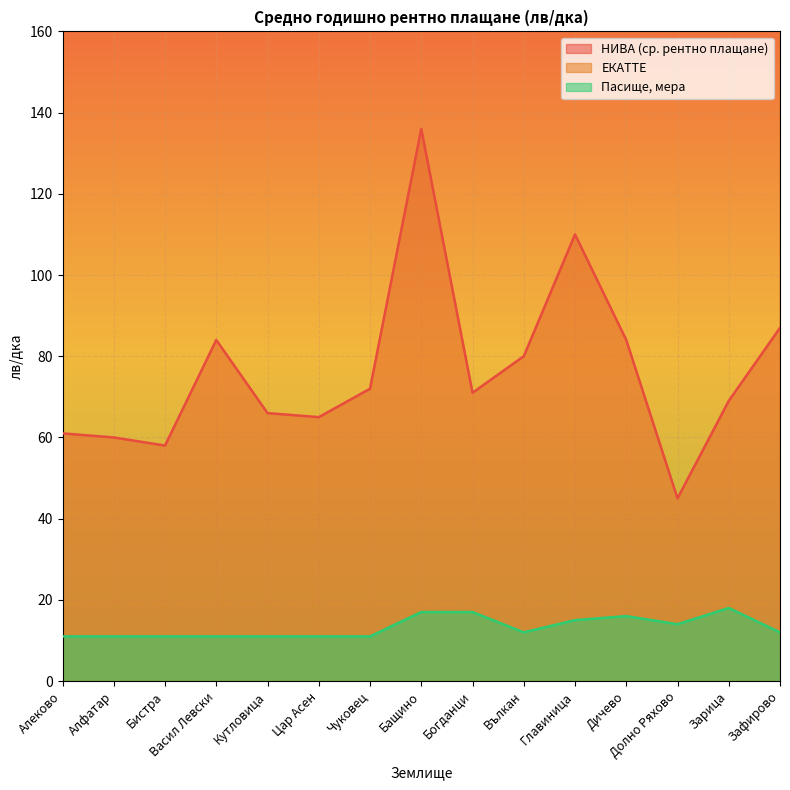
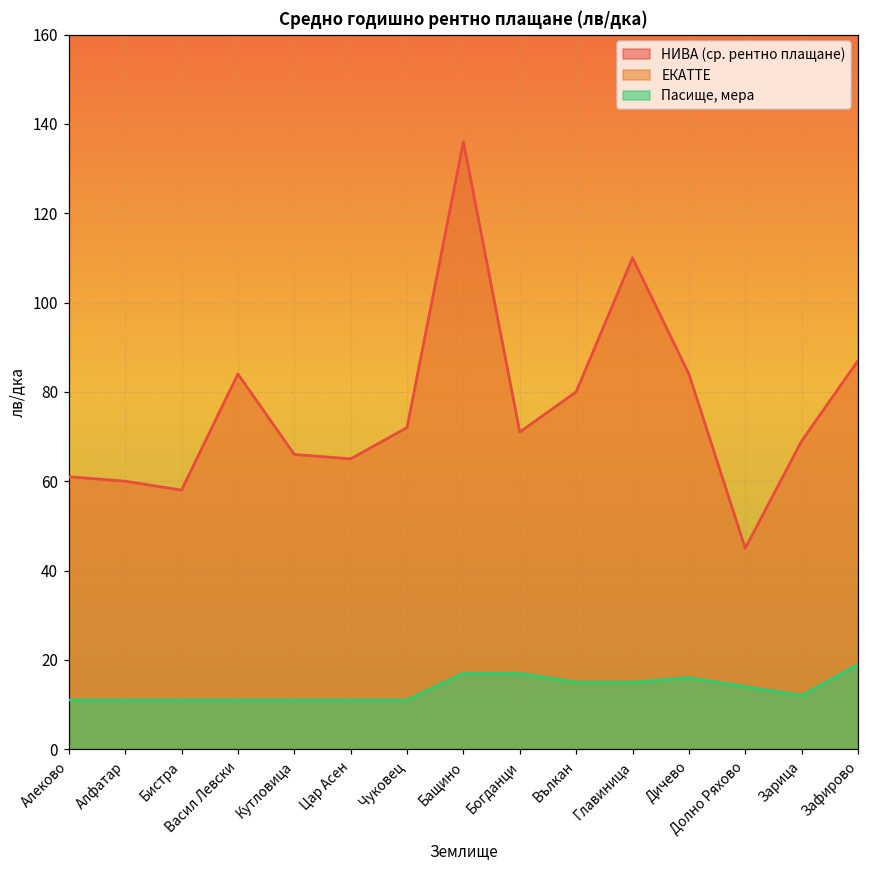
  {
    "Пасище, мера": {
      "Алеково": 11,
      "Алфатар": 11,
      "Бистра": 11,
      "Васил Левски": 11,
      "Кутловица": 11,
      "Цар Асен": 11,
      "Чуковец": 11,
      "Бащино": 17,
      "Богданци": 17,
-     "Вълкан": 12,
+     "Вълкан": 15,
      "Главиница": 15,
      "Дичево": 16,
      "Долно Ряхово": 14,
-     "Зарица": 18,
-     "Зафирово": 12
+     "Зарица": 12,
+     "Зафирово": 19
    }
  }
